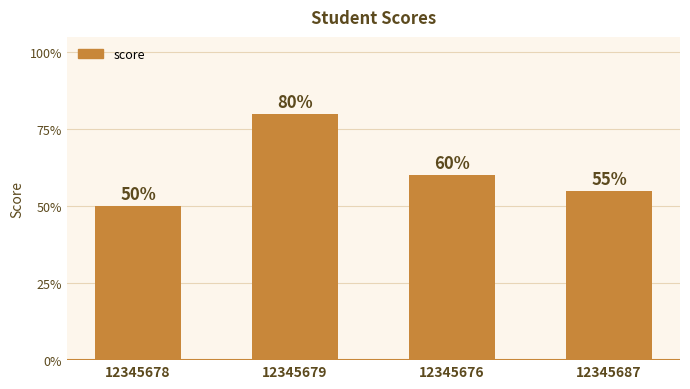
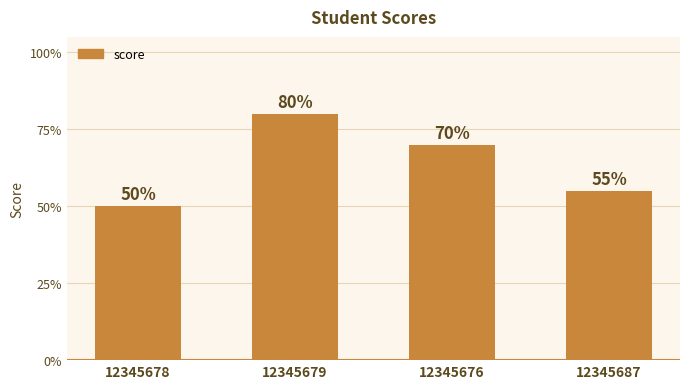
  {
    "12345678": "50%",
    "12345679": "80%",
-   "12345676": "60%",
+   "12345676": "70%",
    "12345687": "55%"
  }
